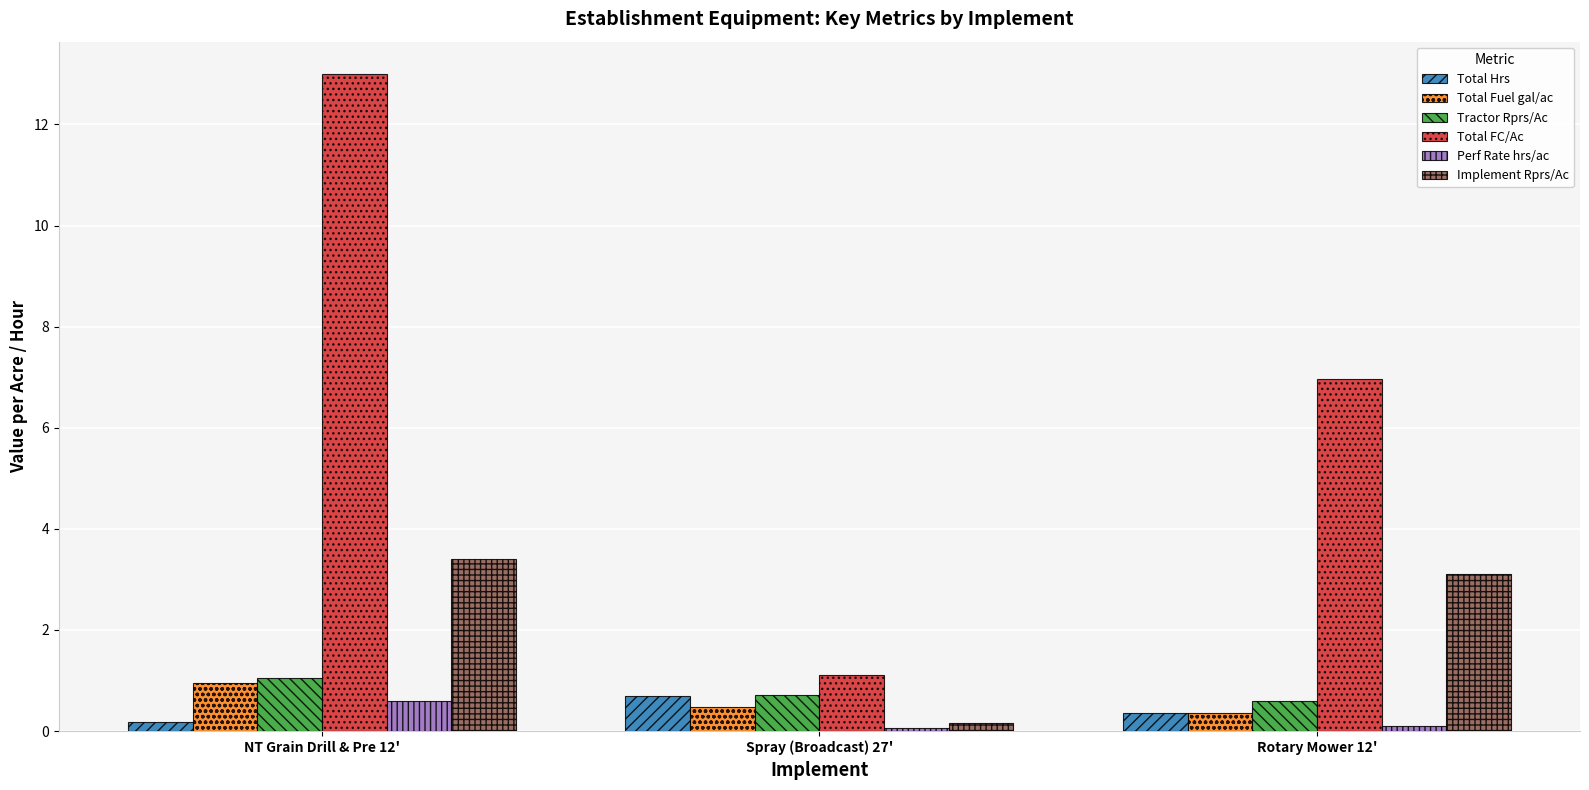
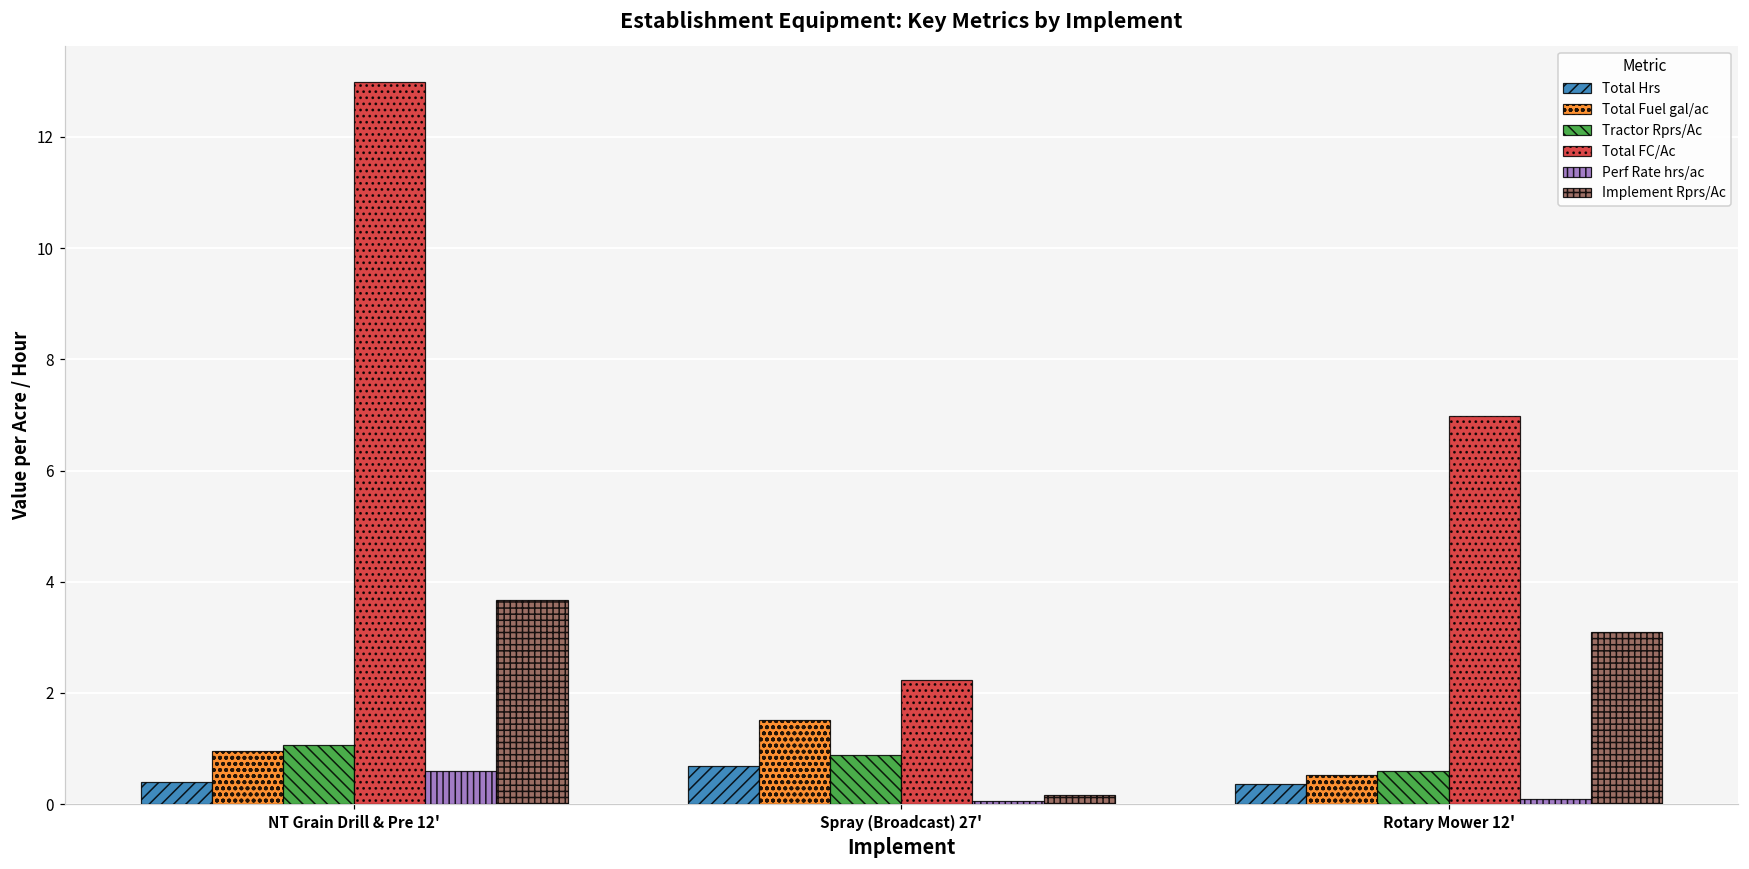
  {
    "Total Hrs": {
-     "NT Grain Drill & Pre 12'": 0.2,
+     "NT Grain Drill & Pre 12'": 0.4,
      "Spray (Broadcast) 27'": 0.7,
      "Rotary Mower 12'": 0.4
    },
    "Total Fuel gal/ac": {
      "NT Grain Drill & Pre 12'": 1.0,
-     "Spray (Broadcast) 27'": 0.5,
-     "Rotary Mower 12'": 0.4
+     "Spray (Broadcast) 27'": 1.5,
+     "Rotary Mower 12'": 0.5
    },
    "Tractor Rprs/Ac": {
      "NT Grain Drill & Pre 12'": 1.1,
-     "Spray (Broadcast) 27'": 0.7,
+     "Spray (Broadcast) 27'": 0.9,
      "Rotary Mower 12'": 0.6
    },
    "Total FC/Ac": {
      "NT Grain Drill & Pre 12'": 13.0,
-     "Spray (Broadcast) 27'": 1.1,
+     "Spray (Broadcast) 27'": 2.2,
      "Rotary Mower 12'": 7.0
    },
    "Perf Rate hrs/ac": {
      "NT Grain Drill & Pre 12'": 0.6,
      "Spray (Broadcast) 27'": 0.1,
      "Rotary Mower 12'": 0.1
    },
    "Implement Rprs/Ac": {
-     "NT Grain Drill & Pre 12'": 3.4,
+     "NT Grain Drill & Pre 12'": 3.7,
      "Spray (Broadcast) 27'": 0.2,
      "Rotary Mower 12'": 3.1
    }
  }
